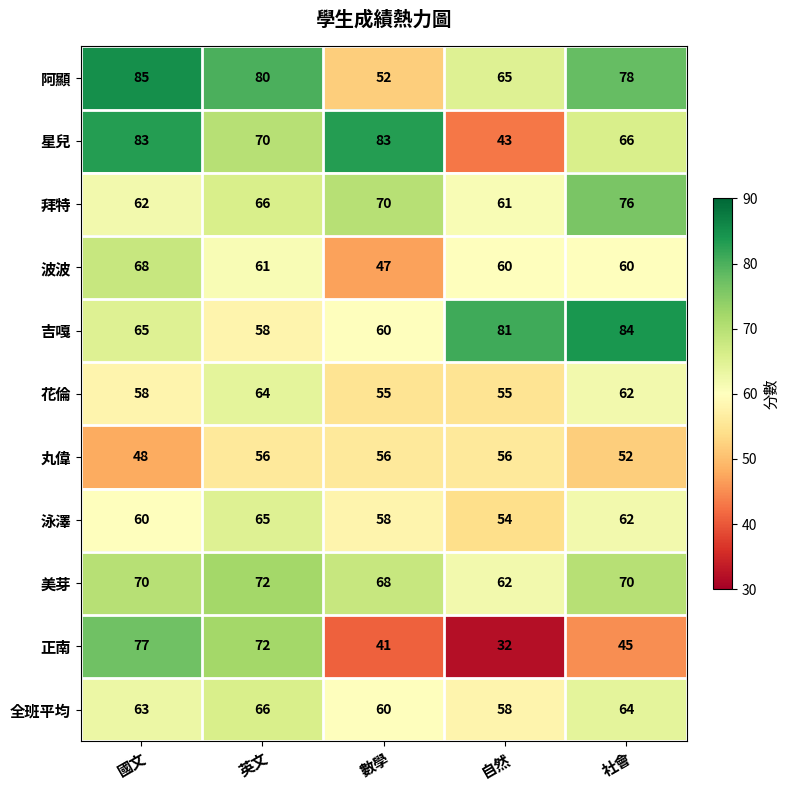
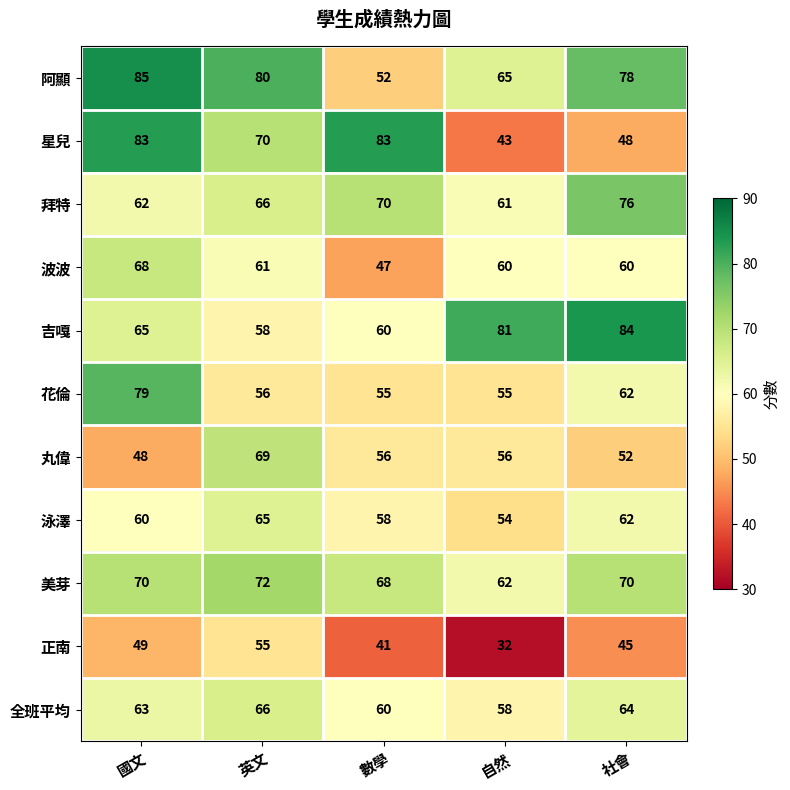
  {
    "阿顯": {
      "國文": 85,
      "英文": 80,
      "數學": 52,
      "自然": 65,
      "社會": 78
    },
    "星兒": {
      "國文": 83,
      "英文": 70,
      "數學": 83,
      "自然": 43,
-     "社會": 66
+     "社會": 48
    },
    "拜特": {
      "國文": 62,
      "英文": 66,
      "數學": 70,
      "自然": 61,
      "社會": 76
    },
    "波波": {
      "國文": 68,
      "英文": 61,
      "數學": 47,
      "自然": 60,
      "社會": 60
    },
    "吉嘎": {
      "國文": 65,
      "英文": 58,
      "數學": 60,
      "自然": 81,
      "社會": 84
    },
    "花倫": {
-     "國文": 58,
-     "英文": 64,
+     "國文": 79,
+     "英文": 56,
      "數學": 55,
      "自然": 55,
      "社會": 62
    },
    "丸偉": {
      "國文": 48,
-     "英文": 56,
+     "英文": 69,
      "數學": 56,
      "自然": 56,
      "社會": 52
    },
    "泳澤": {
      "國文": 60,
      "英文": 65,
      "數學": 58,
      "自然": 54,
      "社會": 62
    },
    "美芽": {
      "國文": 70,
      "英文": 72,
      "數學": 68,
      "自然": 62,
      "社會": 70
    },
    "正南": {
-     "國文": 77,
-     "英文": 72,
+     "國文": 49,
+     "英文": 55,
      "數學": 41,
      "自然": 32,
      "社會": 45
    },
    "全班平均": {
      "國文": 63,
      "英文": 66,
      "數學": 60,
      "自然": 58,
      "社會": 64
    }
  }
